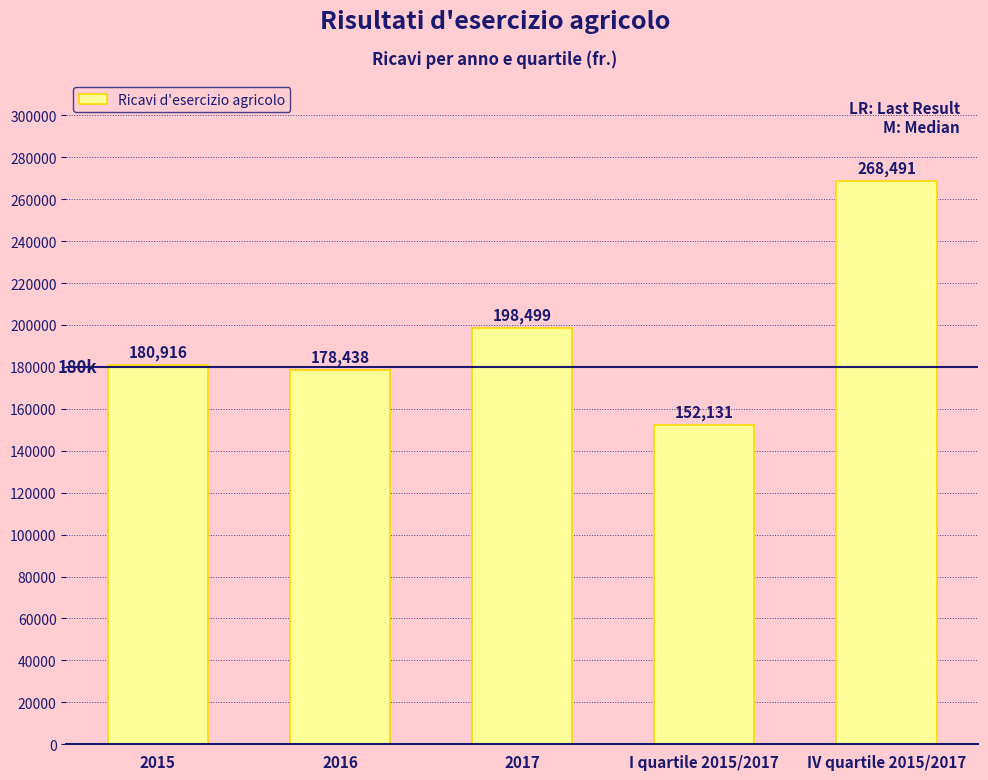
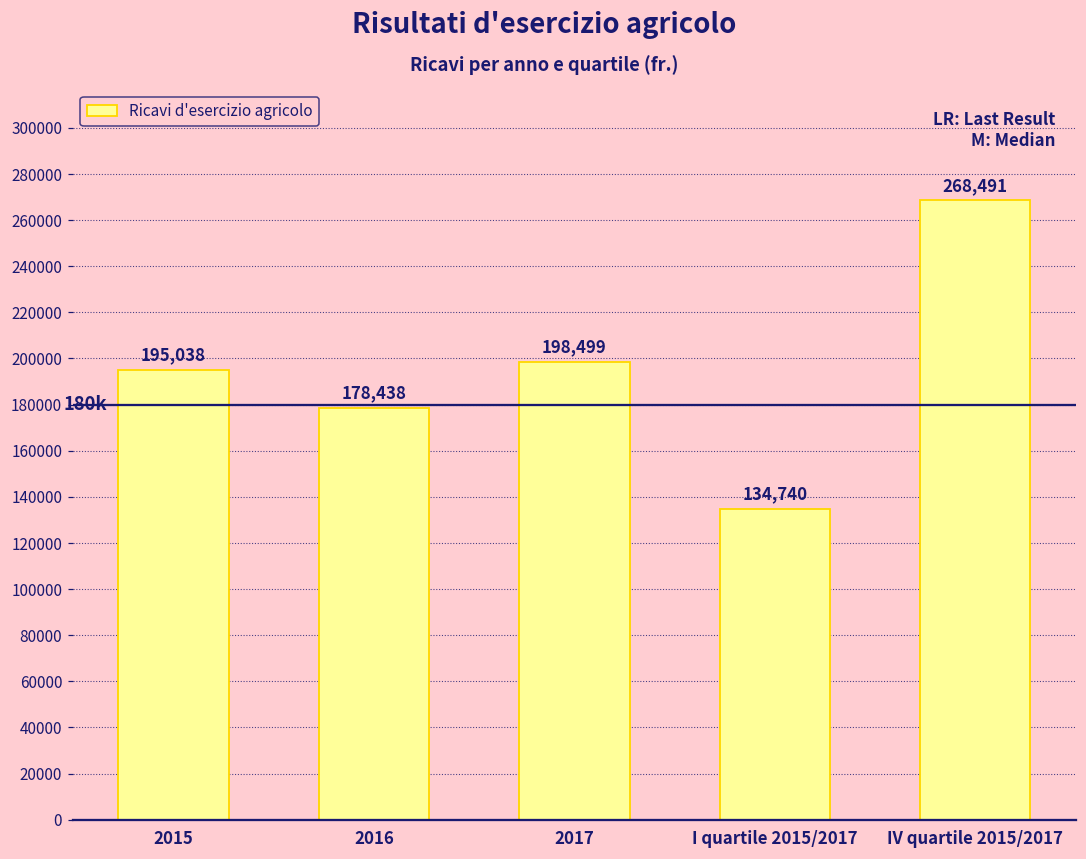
  {
-   "2015": "180,916",
+   "2015": "195,038",
    "2016": "178,438",
    "2017": "198,499",
-   "I quartile 2015/2017": "152,131",
+   "I quartile 2015/2017": "134,740",
    "IV quartile 2015/2017": "268,491"
  }
